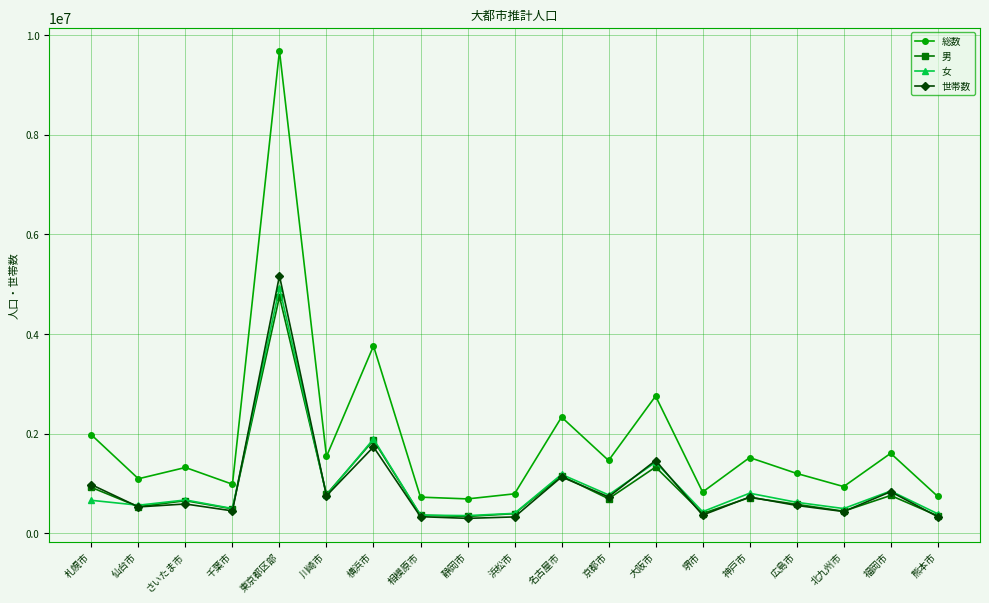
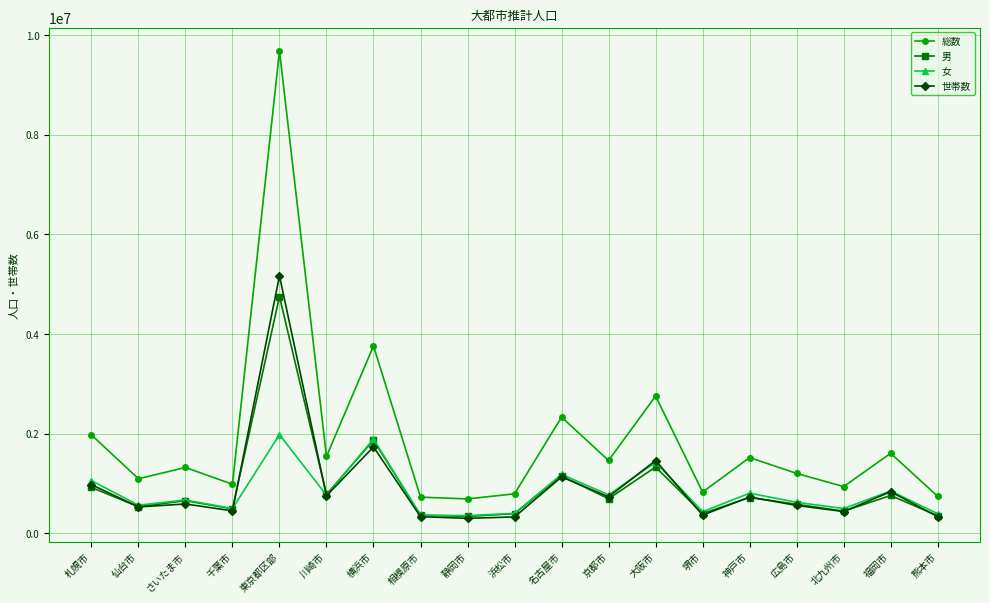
  {
    "女": {
-     "札幌市": 700000,
-     "東京都区部": 4900000,
+     "札幌市": 1100000,
+     "東京都区部": 2000000,
      "神戸市": 800000,
      "北九州市": 500000
    }
  }
